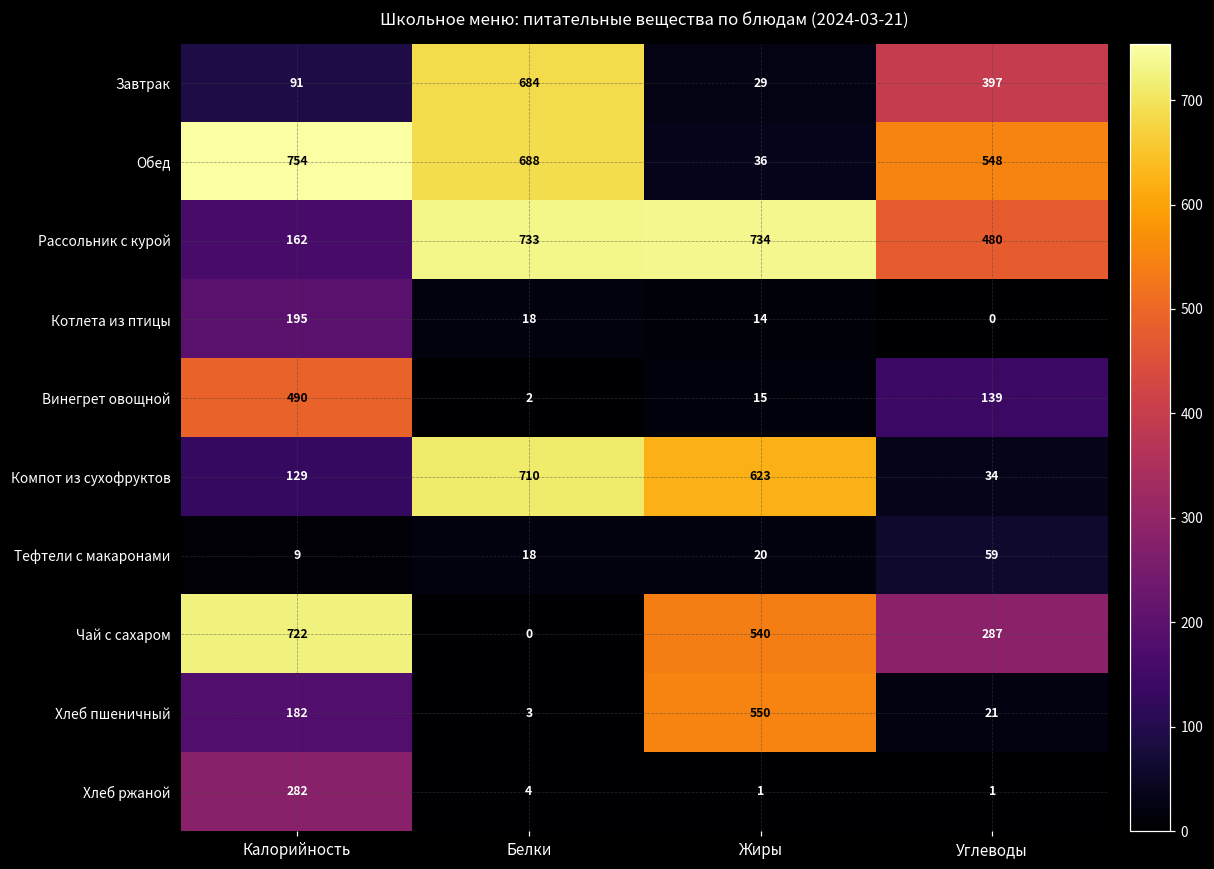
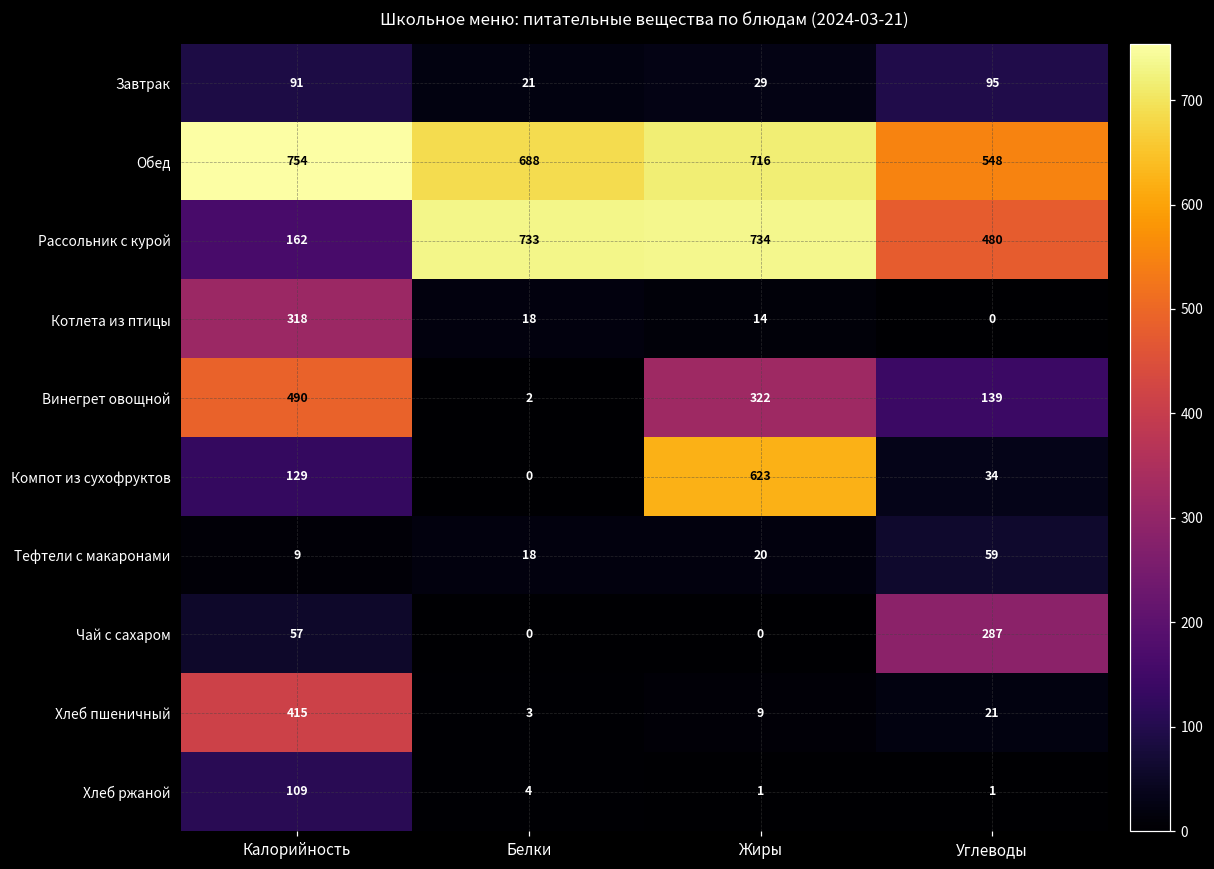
  {
    "Завтрак": {
      "Калорийность": 91,
-     "Белки": 684,
+     "Белки": 21,
      "Жиры": 29,
-     "Углеводы": 397
+     "Углеводы": 95
    },
    "Обед": {
      "Калорийность": 754,
      "Белки": 688,
-     "Жиры": 36,
+     "Жиры": 716,
      "Углеводы": 548
    },
    "Рассольник с курой": {
      "Калорийность": 162,
      "Белки": 733,
      "Жиры": 734,
      "Углеводы": 480
    },
    "Котлета из птицы": {
-     "Калорийность": 195,
+     "Калорийность": 318,
      "Белки": 18,
      "Жиры": 14,
      "Углеводы": 0
    },
    "Винегрет овощной": {
      "Калорийность": 490,
      "Белки": 2,
-     "Жиры": 15,
+     "Жиры": 322,
      "Углеводы": 139
    },
    "Компот из сухофруктов": {
      "Калорийность": 129,
-     "Белки": 710,
+     "Белки": 0,
      "Жиры": 623,
      "Углеводы": 34
    },
    "Тефтели с макаронами": {
      "Калорийность": 9,
      "Белки": 18,
      "Жиры": 20,
      "Углеводы": 59
    },
    "Чай с сахаром": {
-     "Калорийность": 722,
+     "Калорийность": 57,
      "Белки": 0,
-     "Жиры": 540,
+     "Жиры": 0,
      "Углеводы": 287
    },
    "Хлеб пшеничный": {
-     "Калорийность": 182,
+     "Калорийность": 415,
      "Белки": 3,
-     "Жиры": 550,
+     "Жиры": 9,
      "Углеводы": 21
    },
    "Хлеб ржаной": {
-     "Калорийность": 282,
+     "Калорийность": 109,
      "Белки": 4,
      "Жиры": 1,
      "Углеводы": 1
    }
  }
